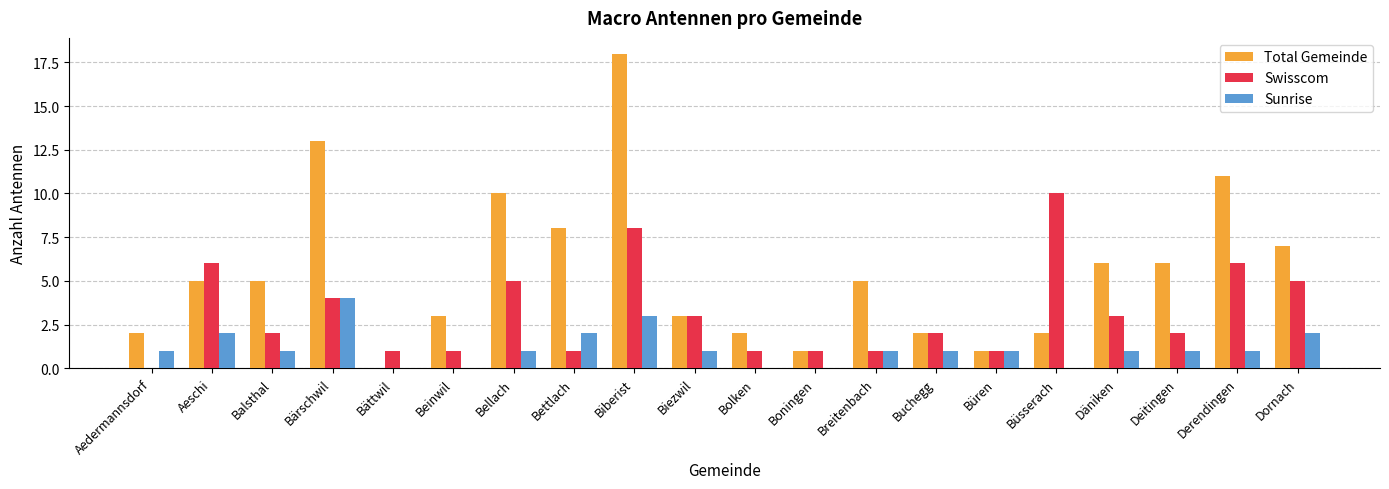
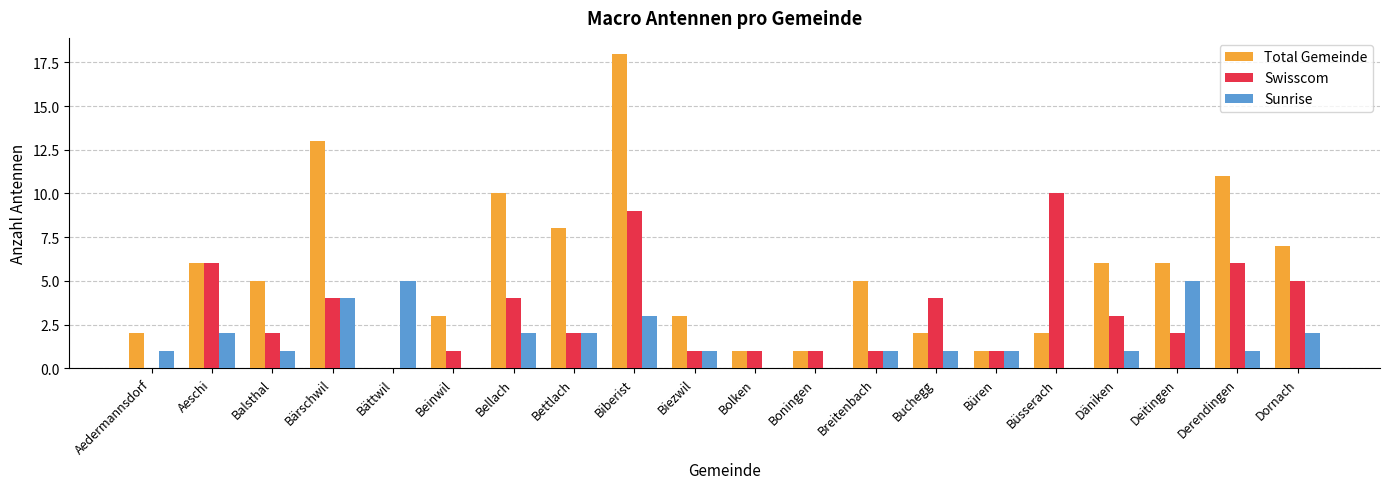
  {
    "Total Gemeinde": {
      "Aedermannsdorf": 2,
-     "Aeschi": 5,
+     "Aeschi": 6,
      "Balsthal": 5,
      "Bärschwil": 13,
      "Bättwil": 0,
      "Beinwil": 3,
      "Bellach": 10,
      "Bettlach": 8,
      "Biberist": 18,
      "Biezwil": 3,
-     "Bolken": 2,
+     "Bolken": 1,
      "Boningen": 1,
      "Breitenbach": 5,
      "Buchegg": 2,
      "Büren": 1,
      "Büsserach": 2,
      "Däniken": 6,
      "Deitingen": 6,
      "Derendingen": 11,
      "Dornach": 7
    },
    "Swisscom": {
      "Aedermannsdorf": 0,
      "Aeschi": 6,
      "Balsthal": 2,
      "Bärschwil": 4,
-     "Bättwil": 1,
+     "Bättwil": 0,
      "Beinwil": 1,
-     "Bellach": 5,
-     "Bettlach": 1,
-     "Biberist": 8,
-     "Biezwil": 3,
+     "Bellach": 4,
+     "Bettlach": 2,
+     "Biberist": 9,
+     "Biezwil": 1,
      "Bolken": 1,
      "Boningen": 1,
      "Breitenbach": 1,
-     "Buchegg": 2,
+     "Buchegg": 4,
      "Büren": 1,
      "Büsserach": 10,
      "Däniken": 3,
      "Deitingen": 2,
      "Derendingen": 6,
      "Dornach": 5
    },
    "Sunrise": {
      "Aedermannsdorf": 1,
      "Aeschi": 2,
      "Balsthal": 1,
      "Bärschwil": 4,
-     "Bättwil": 0,
+     "Bättwil": 5,
      "Beinwil": 0,
-     "Bellach": 1,
+     "Bellach": 2,
      "Bettlach": 2,
      "Biberist": 3,
      "Biezwil": 1,
      "Bolken": 0,
      "Boningen": 0,
      "Breitenbach": 1,
      "Buchegg": 1,
      "Büren": 1,
      "Büsserach": 0,
      "Däniken": 1,
-     "Deitingen": 1,
+     "Deitingen": 5,
      "Derendingen": 1,
      "Dornach": 2
    }
  }
